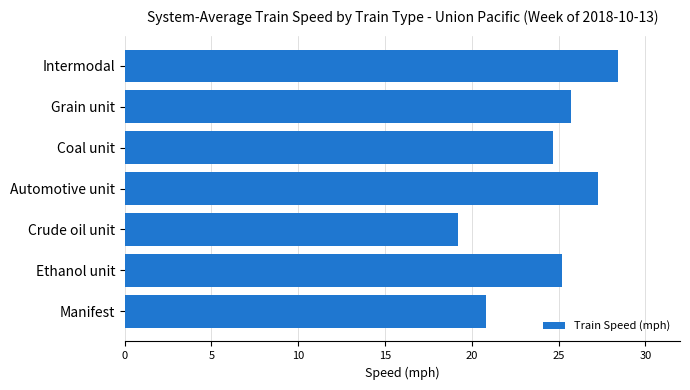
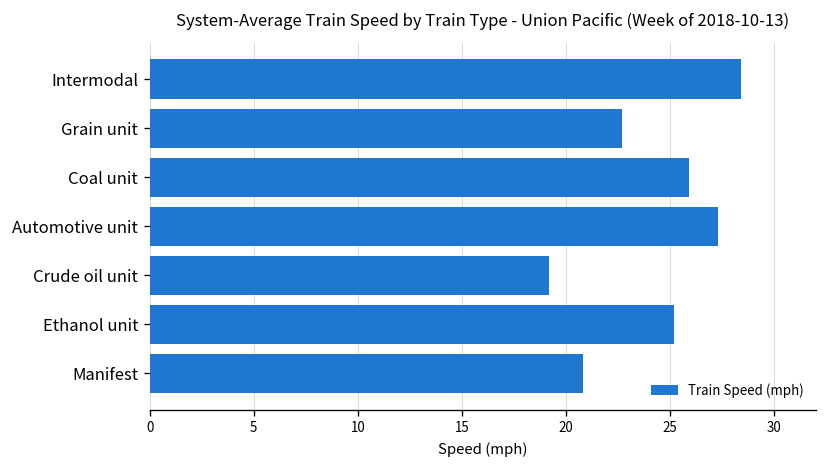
  {
    "Intermodal": 28.4,
-   "Grain unit": 25.7,
-   "Coal unit": 24.7,
+   "Grain unit": 22.7,
+   "Coal unit": 25.9,
    "Automotive unit": 27.3,
    "Crude oil unit": 19.2,
    "Ethanol unit": 25.2,
    "Manifest": 20.8
  }
